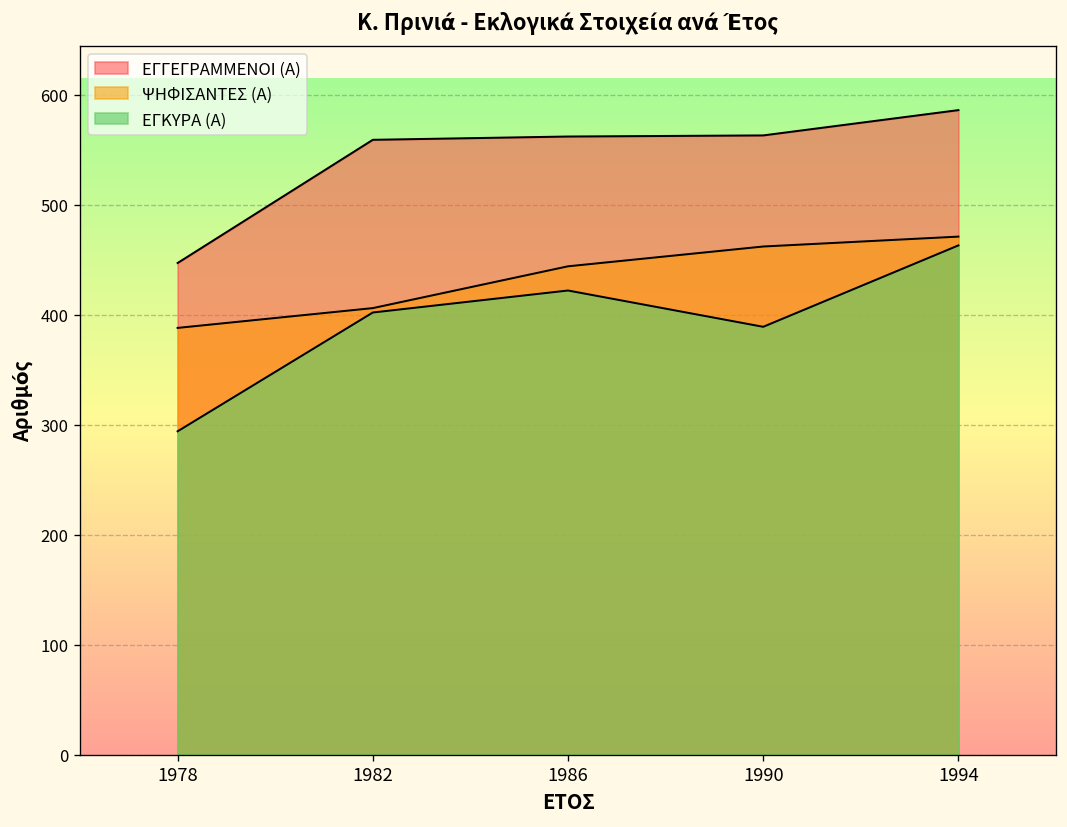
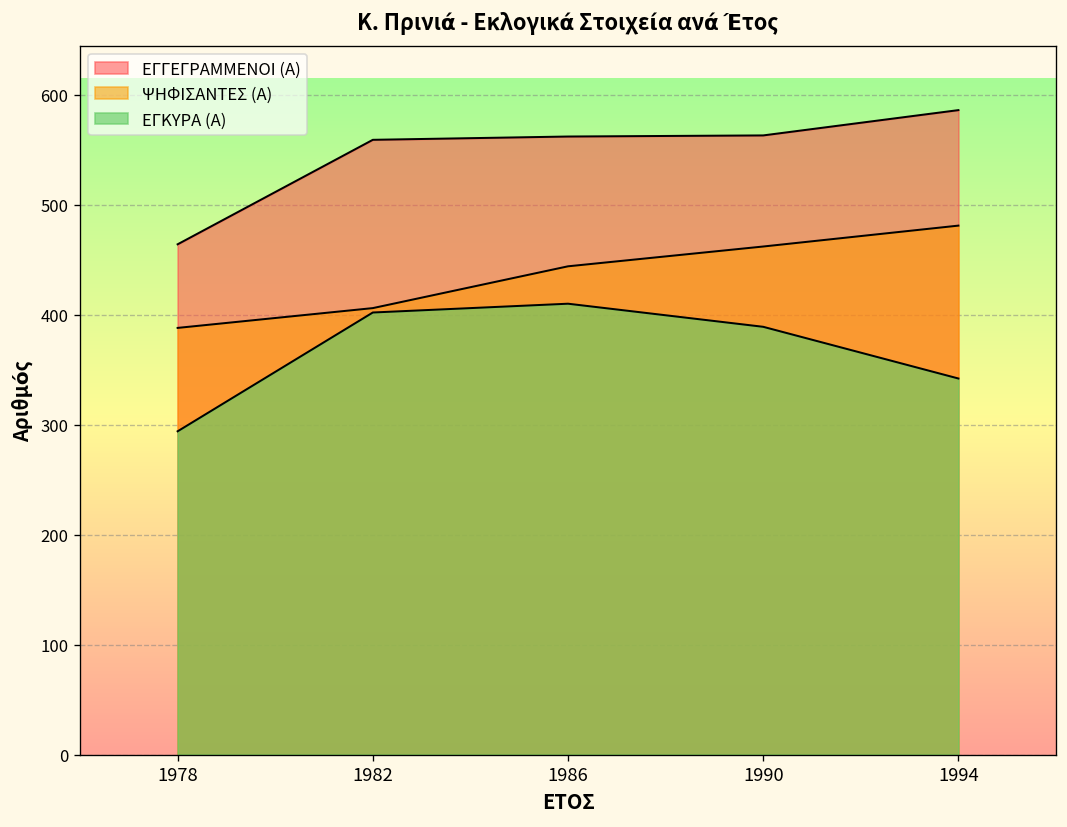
  {
    "ΕΓΓΕΓΡΑΜΜΕΝΟΙ (Α)": {
-     "1978": 450,
+     "1978": 460,
      "1982": 560,
      "1986": 560,
      "1990": 560,
      "1994": 590
    },
    "ΨΗΦΙΣΑΝΤΕΣ (Α)": {
      "1978": 390,
      "1982": 410,
      "1986": 440,
      "1990": 460,
-     "1994": 470
+     "1994": 480
    },
    "ΕΓΚΥΡΑ (Α)": {
      "1978": 290,
      "1982": 400,
-     "1986": 420,
+     "1986": 410,
      "1990": 390,
-     "1994": 460
+     "1994": 340
    }
  }
